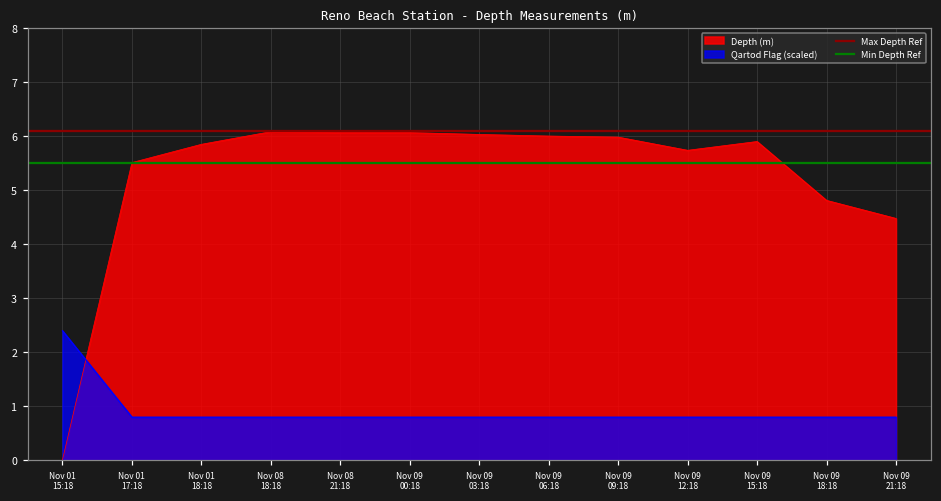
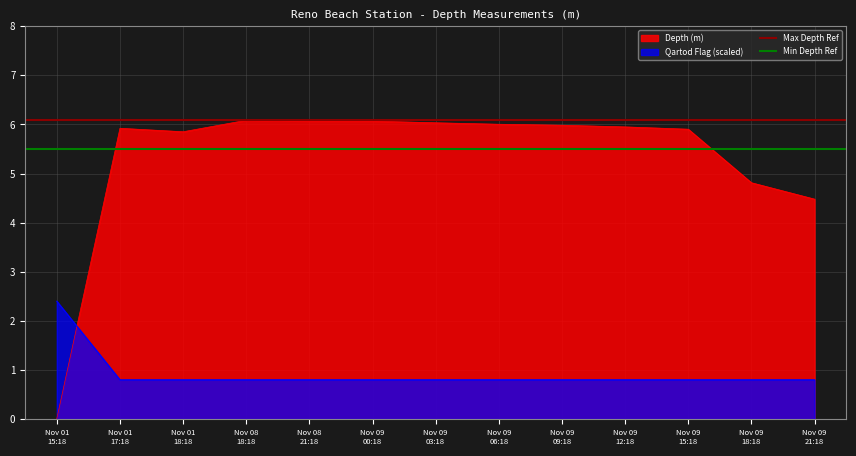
  {
    "Depth (m)": {
      "Nov 01 15:18": 0.0,
-     "Nov 01 17:18": 5.5,
+     "Nov 01 17:18": 5.9,
      "Nov 01 18:18": 5.9,
      "Nov 08 18:18": 6.1,
      "Nov 08 21:18": 6.1,
      "Nov 09 00:18": 6.1,
      "Nov 09 03:18": 6.0,
      "Nov 09 06:18": 6.0,
      "Nov 09 09:18": 6.0,
-     "Nov 09 12:18": 5.7,
+     "Nov 09 12:18": 6.0,
      "Nov 09 15:18": 5.9,
      "Nov 09 18:18": 4.8,
      "Nov 09 21:18": 4.5
    },
    "Qartod Flag (scaled)": {
      "Nov 01 15:18": 2.4,
      "Nov 01 17:18": 0.8,
      "Nov 01 18:18": 0.8,
      "Nov 08 18:18": 0.8,
      "Nov 08 21:18": 0.8,
      "Nov 09 00:18": 0.8,
      "Nov 09 03:18": 0.8,
      "Nov 09 06:18": 0.8,
      "Nov 09 09:18": 0.8,
      "Nov 09 12:18": 0.8,
      "Nov 09 15:18": 0.8,
      "Nov 09 18:18": 0.8,
      "Nov 09 21:18": 0.8
    }
  }
